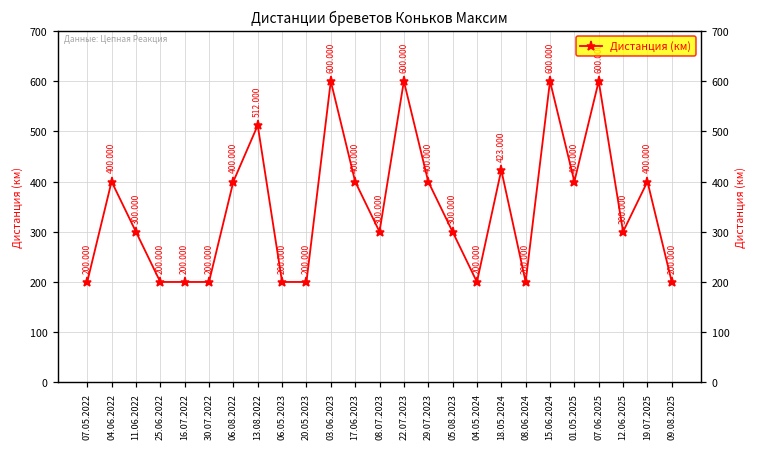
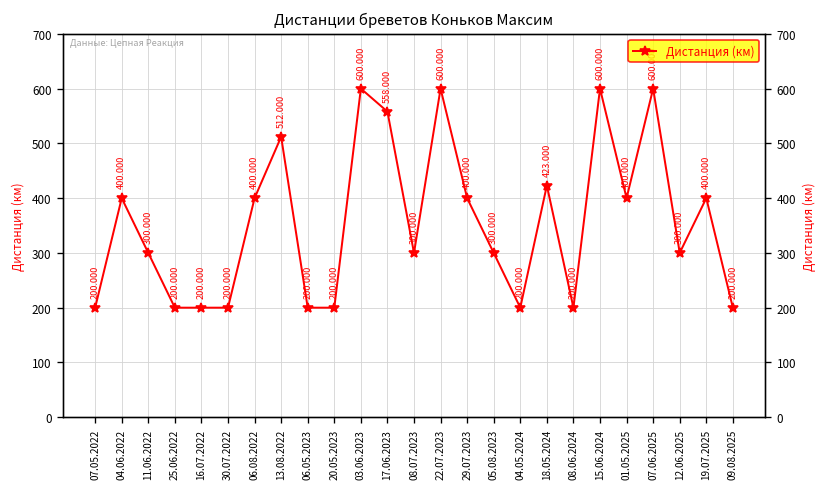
  {
    "07.05.2022": 200.000,
    "04.06.2022": 400.000,
    "11.06.2022": 300.000,
    "25.06.2022": 200.000,
    "16.07.2022": 200.000,
    "30.07.2022": 200.000,
    "06.08.2022": 400.000,
    "13.08.2022": 512.000,
    "06.05.2023": 200.000,
    "20.05.2023": 200.000,
    "03.06.2023": 600.000,
-   "17.06.2023": 400.000,
+   "17.06.2023": 558.000,
    "08.07.2023": 300.000,
    "22.07.2023": 600.000,
    "29.07.2023": 400.000,
    "05.08.2023": 300.000,
    "04.05.2024": 200.000,
    "18.05.2024": 423.000,
    "08.06.2024": 200.000,
    "15.06.2024": 600.000,
    "01.05.2025": 400.000,
    "12.06.2025": 300.000,
    "19.07.2025": 400.000,
    "09.08.2025": 200.000
  }
